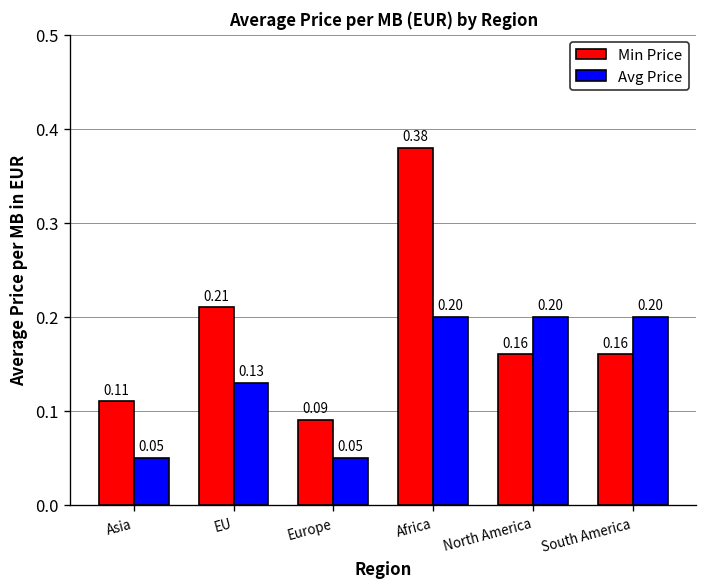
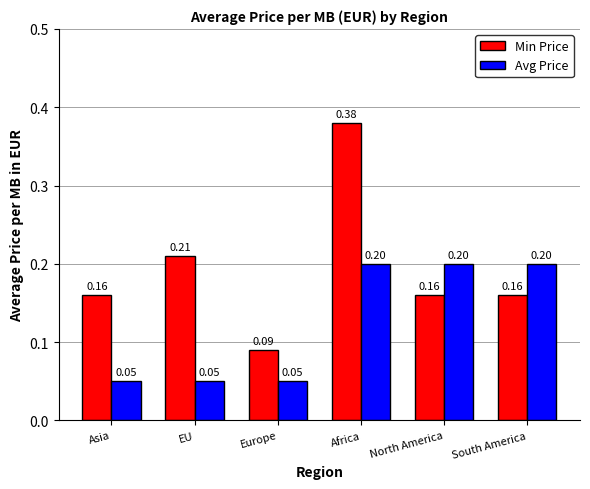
  {
    "Min Price": {
-     "Asia": 0.11,
+     "Asia": 0.16,
      "EU": 0.21,
      "Europe": 0.09,
      "Africa": 0.38,
      "North America": 0.16,
      "South America": 0.16
    },
    "Avg Price": {
      "Asia": 0.05,
-     "EU": 0.13,
+     "EU": 0.05,
      "Europe": 0.05,
      "Africa": 0.20,
      "North America": 0.20,
      "South America": 0.20
    }
  }
